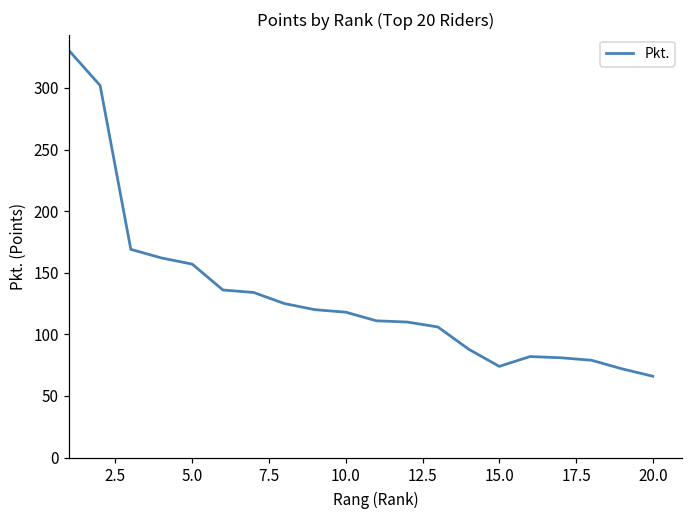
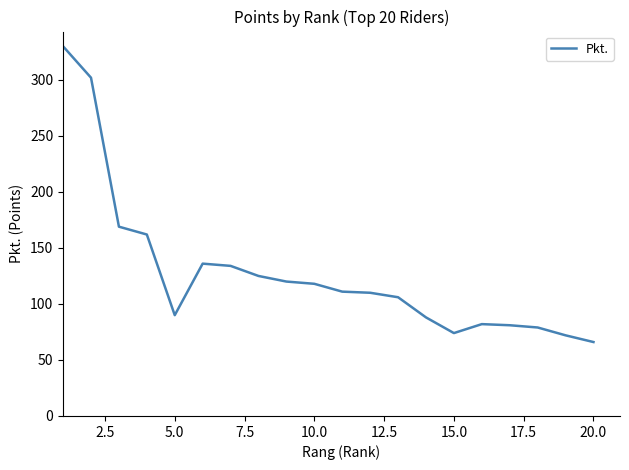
  {
-   "5.0": 157,
+   "5.0": 90,
    "10.0": 118,
    "15.0": 74,
    "20.0": 66
  }
